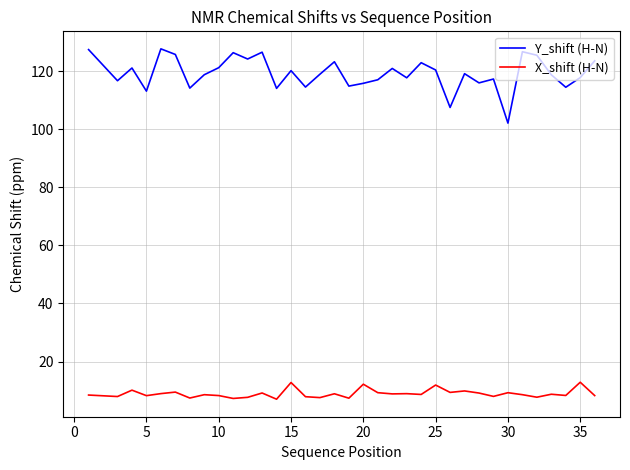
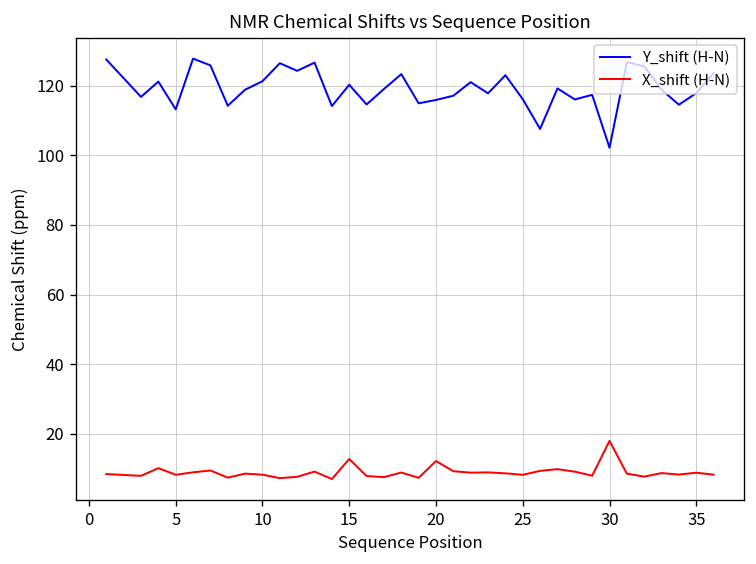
  {
    "Y_shift (H-N)": {
      "5": 113,
      "10": 121,
      "15": 120,
      "20": 116,
-     "25": 120,
+     "25": 116,
      "30": 102
    },
    "X_shift (H-N)": {
      "5": 8,
      "10": 8,
      "15": 13,
      "20": 12,
-     "25": 12,
-     "30": 9,
-     "35": 13
+     "25": 8,
+     "30": 18,
+     "35": 9
    }
  }
